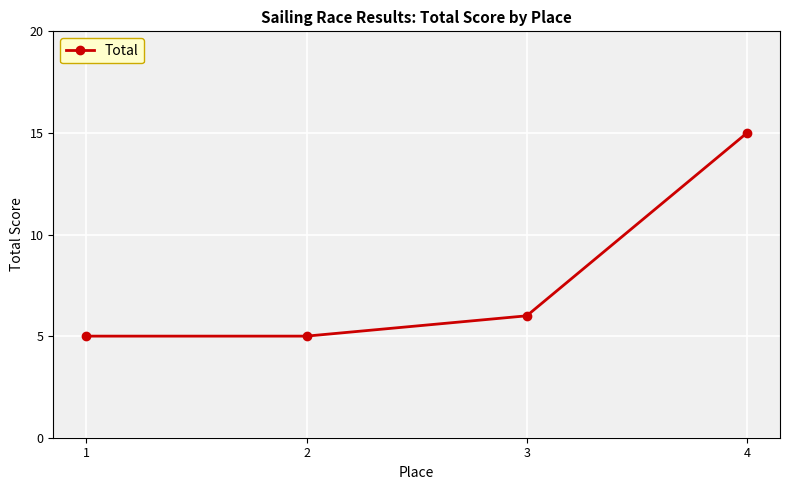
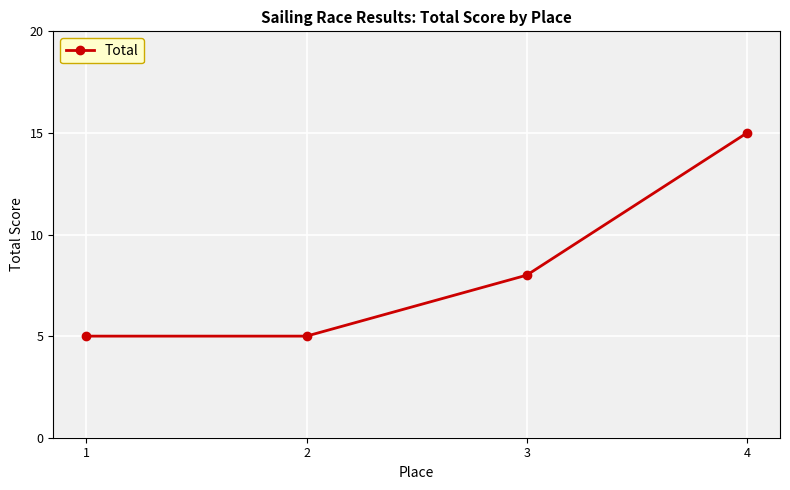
  {
    "1": 5,
    "2": 5,
-   "3": 6,
+   "3": 8,
    "4": 15
  }
